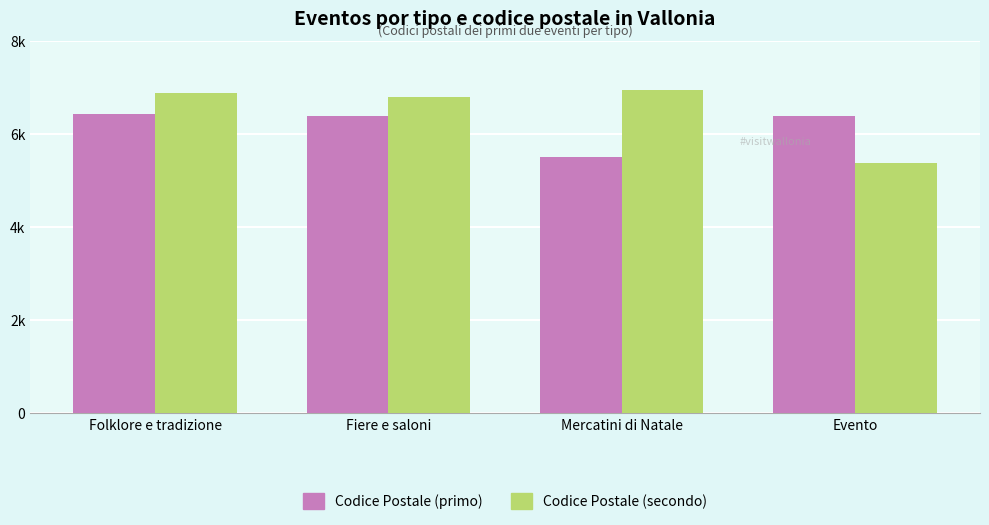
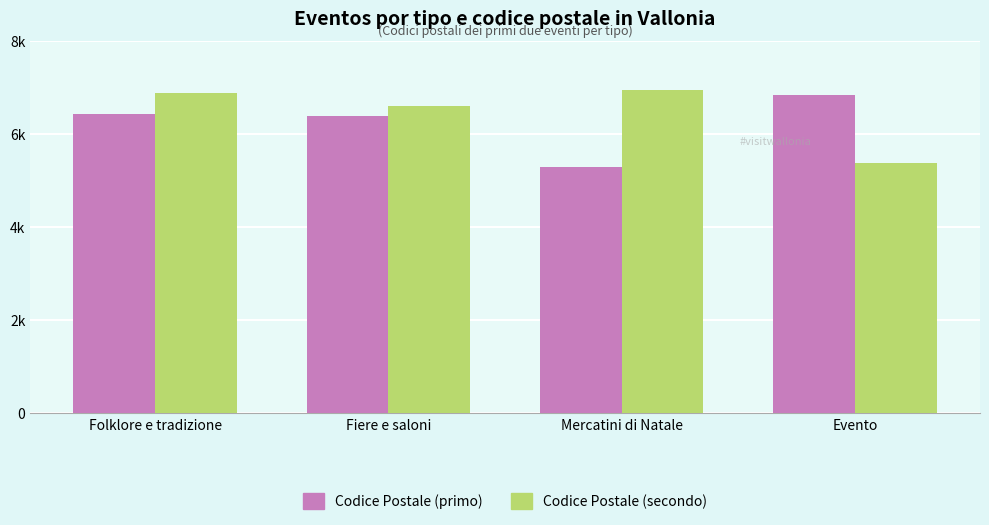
  {
    "Codice Postale (primo)": {
      "Folklore e tradizione": 6400,
      "Fiere e saloni": 6400,
-     "Mercatini di Natale": 5500,
-     "Evento": 6400
+     "Mercatini di Natale": 5300,
+     "Evento": 6800
    },
    "Codice Postale (secondo)": {
      "Folklore e tradizione": 6900,
-     "Fiere e saloni": 6800,
+     "Fiere e saloni": 6600,
      "Mercatini di Natale": 6900,
      "Evento": 5400
    }
  }
